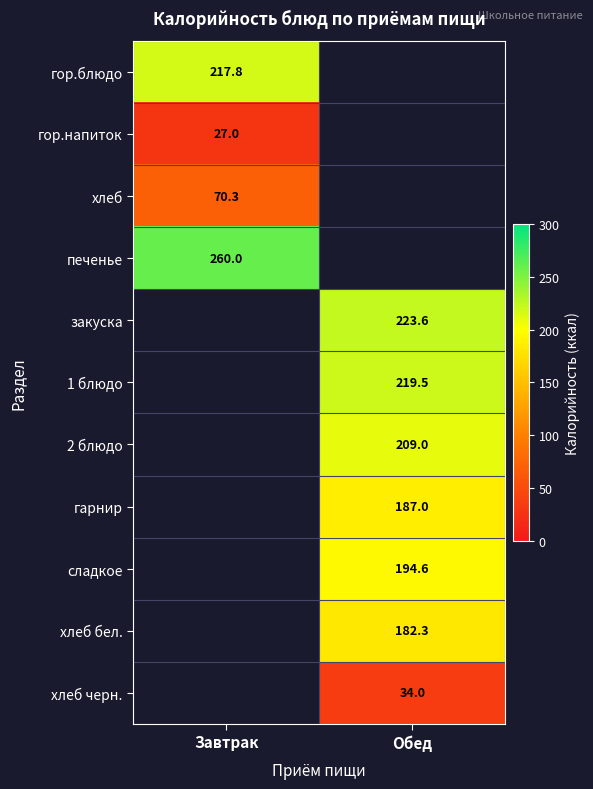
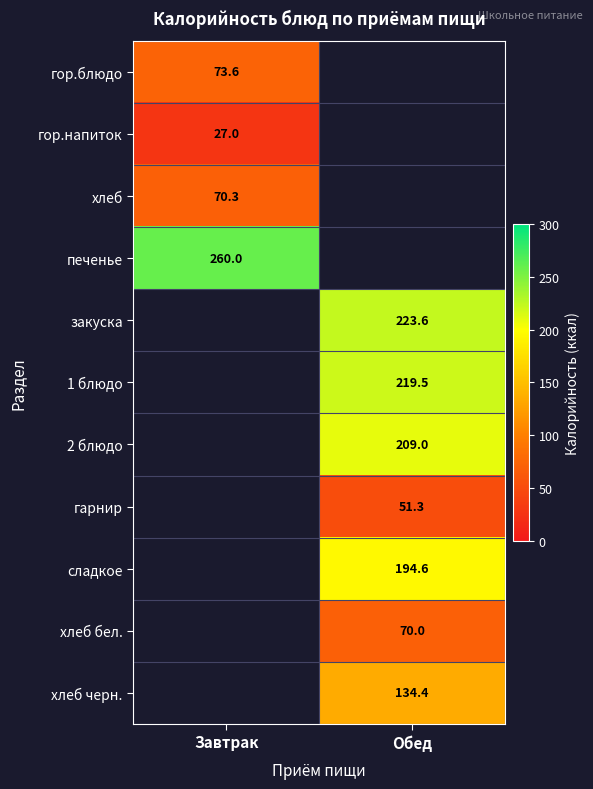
  {
    "гор.блюдо": {
-     "Завтрак": 217.8
+     "Завтрак": 73.6
    },
    "гор.напиток": {
      "Завтрак": 27.0
    },
    "хлеб": {
      "Завтрак": 70.3
    },
    "печенье": {
      "Завтрак": 260.0
    },
    "закуска": {
      "Обед": 223.6
    },
    "1 блюдо": {
      "Обед": 219.5
    },
    "2 блюдо": {
      "Обед": 209.0
    },
    "гарнир": {
-     "Обед": 187.0
+     "Обед": 51.3
    },
    "сладкое": {
      "Обед": 194.6
    },
    "хлеб бел.": {
-     "Обед": 182.3
+     "Обед": 70.0
    },
    "хлеб черн.": {
-     "Обед": 34.0
+     "Обед": 134.4
    }
  }
